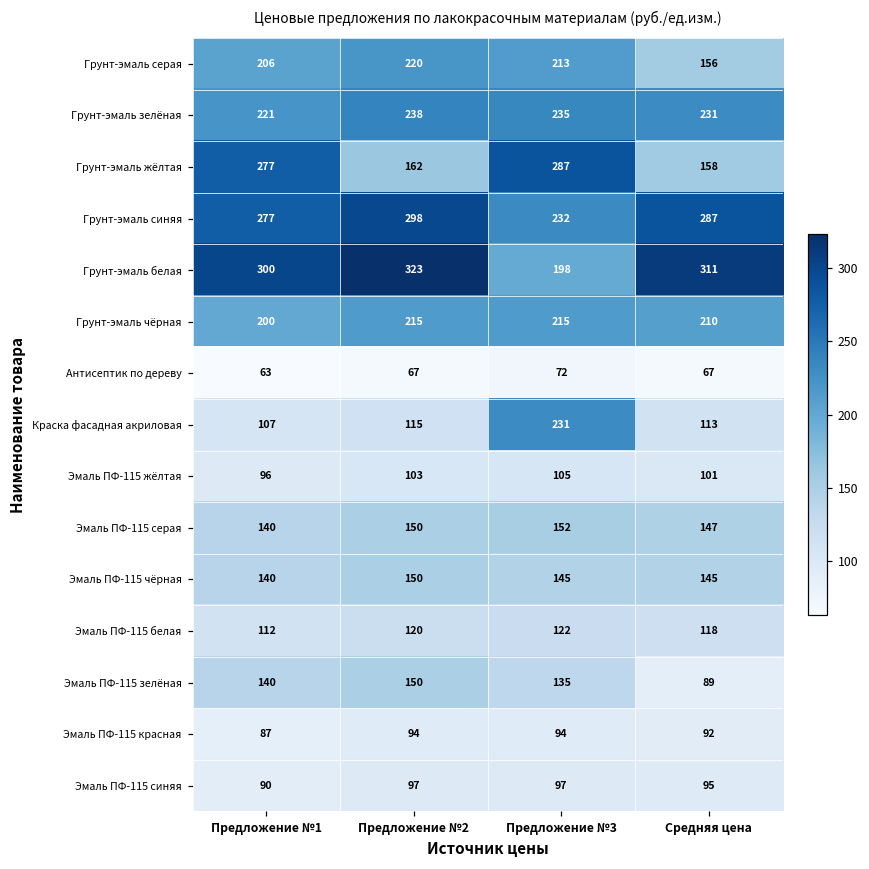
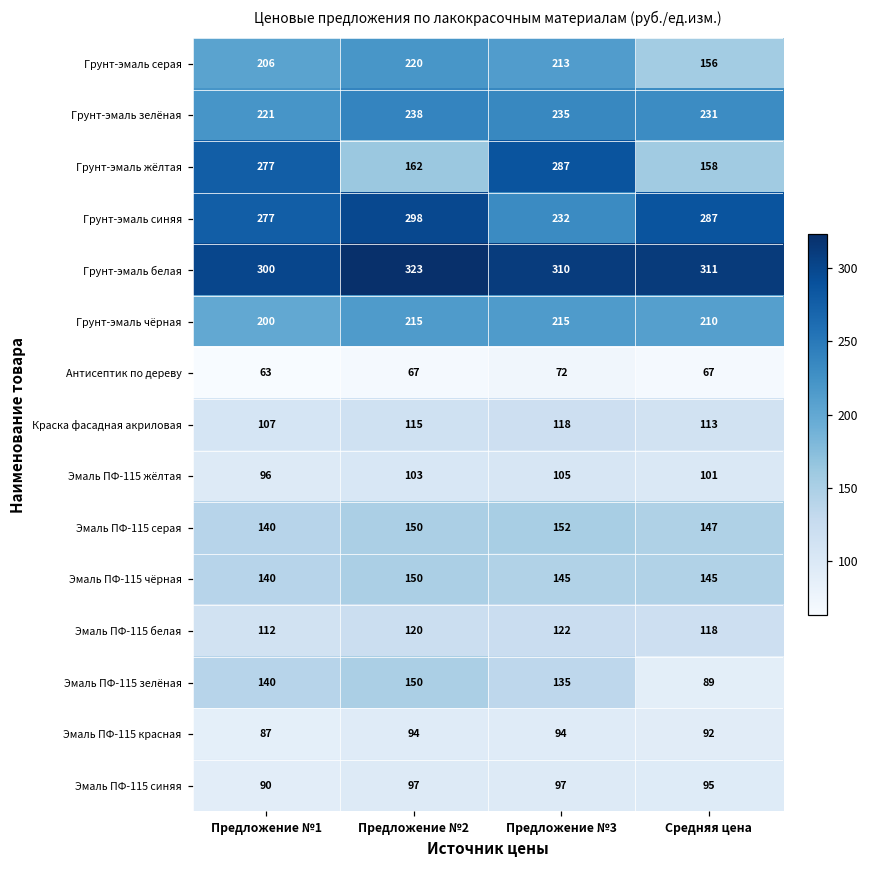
  {
    "Грунт-эмаль серая": {
      "Предложение №1": 206,
      "Предложение №2": 220,
      "Предложение №3": 213,
      "Средняя цена": 156
    },
    "Грунт-эмаль зелёная": {
      "Предложение №1": 221,
      "Предложение №2": 238,
      "Предложение №3": 235,
      "Средняя цена": 231
    },
    "Грунт-эмаль жёлтая": {
      "Предложение №1": 277,
      "Предложение №2": 162,
      "Предложение №3": 287,
      "Средняя цена": 158
    },
    "Грунт-эмаль синяя": {
      "Предложение №1": 277,
      "Предложение №2": 298,
      "Предложение №3": 232,
      "Средняя цена": 287
    },
    "Грунт-эмаль белая": {
      "Предложение №1": 300,
      "Предложение №2": 323,
-     "Предложение №3": 198,
+     "Предложение №3": 310,
      "Средняя цена": 311
    },
    "Грунт-эмаль чёрная": {
      "Предложение №1": 200,
      "Предложение №2": 215,
      "Предложение №3": 215,
      "Средняя цена": 210
    },
    "Антисептик по дереву": {
      "Предложение №1": 63,
      "Предложение №2": 67,
      "Предложение №3": 72,
      "Средняя цена": 67
    },
    "Краска фасадная акриловая": {
      "Предложение №1": 107,
      "Предложение №2": 115,
-     "Предложение №3": 231,
+     "Предложение №3": 118,
      "Средняя цена": 113
    },
    "Эмаль ПФ-115 жёлтая": {
      "Предложение №1": 96,
      "Предложение №2": 103,
      "Предложение №3": 105,
      "Средняя цена": 101
    },
    "Эмаль ПФ-115 серая": {
      "Предложение №1": 140,
      "Предложение №2": 150,
      "Предложение №3": 152,
      "Средняя цена": 147
    },
    "Эмаль ПФ-115 чёрная": {
      "Предложение №1": 140,
      "Предложение №2": 150,
      "Предложение №3": 145,
      "Средняя цена": 145
    },
    "Эмаль ПФ-115 белая": {
      "Предложение №1": 112,
      "Предложение №2": 120,
      "Предложение №3": 122,
      "Средняя цена": 118
    },
    "Эмаль ПФ-115 зелёная": {
      "Предложение №1": 140,
      "Предложение №2": 150,
      "Предложение №3": 135,
      "Средняя цена": 89
    },
    "Эмаль ПФ-115 красная": {
      "Предложение №1": 87,
      "Предложение №2": 94,
      "Предложение №3": 94,
      "Средняя цена": 92
    },
    "Эмаль ПФ-115 синяя": {
      "Предложение №1": 90,
      "Предложение №2": 97,
      "Предложение №3": 97,
      "Средняя цена": 95
    }
  }
